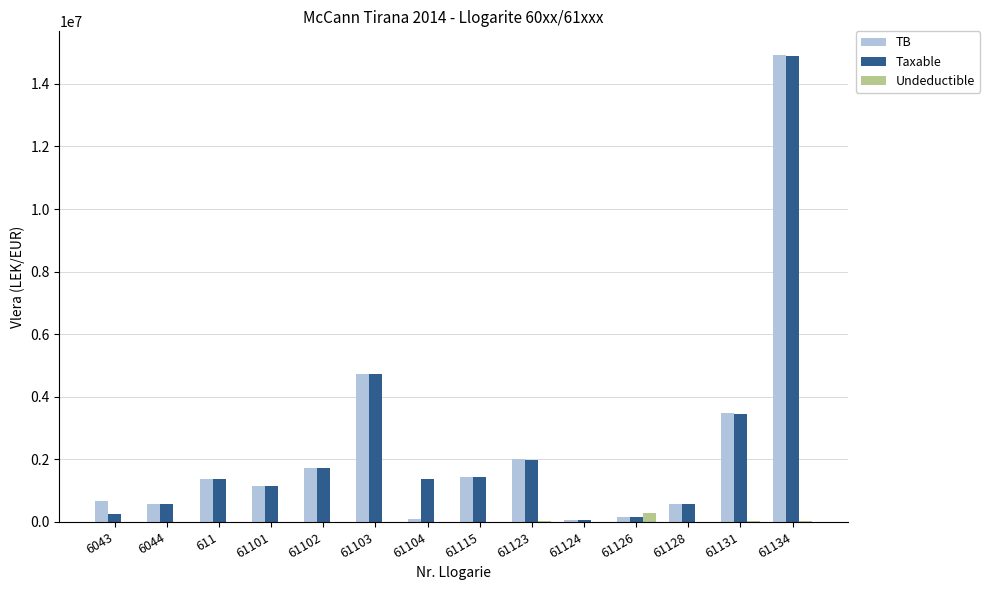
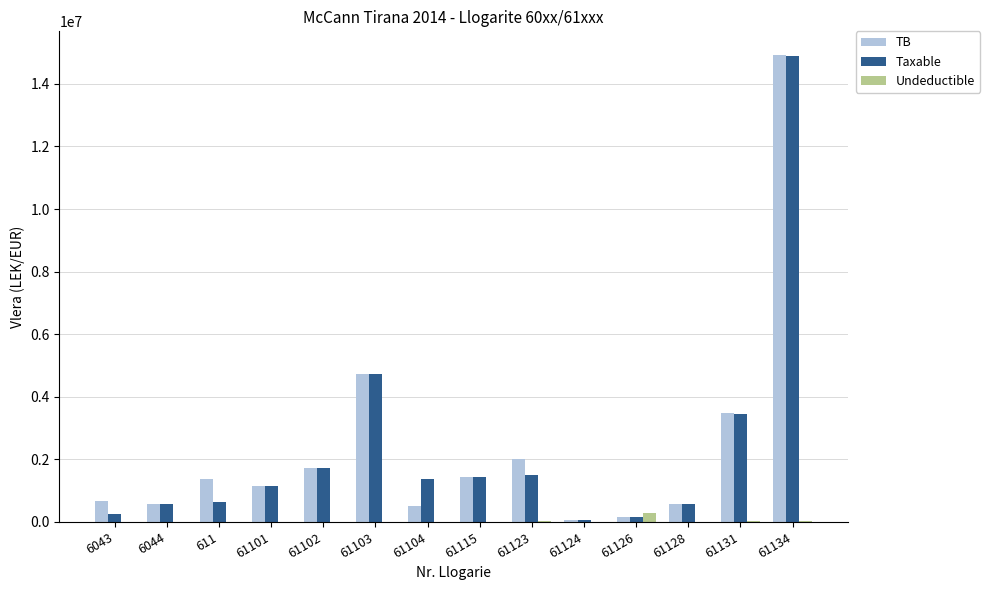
  {
    "TB": {
      "6043": 700000,
      "6044": 600000,
      "611": 1400000,
      "61101": 1100000,
      "61102": 1700000,
      "61103": 4700000,
-     "61104": 100000,
+     "61104": 500000,
      "61115": 1400000,
      "61123": 2000000,
      "61126": 200000,
      "61128": 600000,
      "61131": 3500000,
      "61134": 14900000
    },
    "Taxable": {
      "6043": 300000,
      "6044": 600000,
-     "611": 1400000,
+     "611": 600000,
      "61101": 1100000,
      "61102": 1700000,
      "61103": 4700000,
      "61104": 1400000,
      "61115": 1400000,
-     "61123": 2000000,
+     "61123": 1500000,
      "61126": 200000,
      "61128": 600000,
      "61131": 3400000,
      "61134": 14900000
    },
    "Undeductible": {
      "6043": 0,
      "611": 0,
      "61101": 0,
      "61102": 0,
      "61104": 0,
      "61124": 0,
      "61126": 300000,
      "61128": 0
    }
  }
